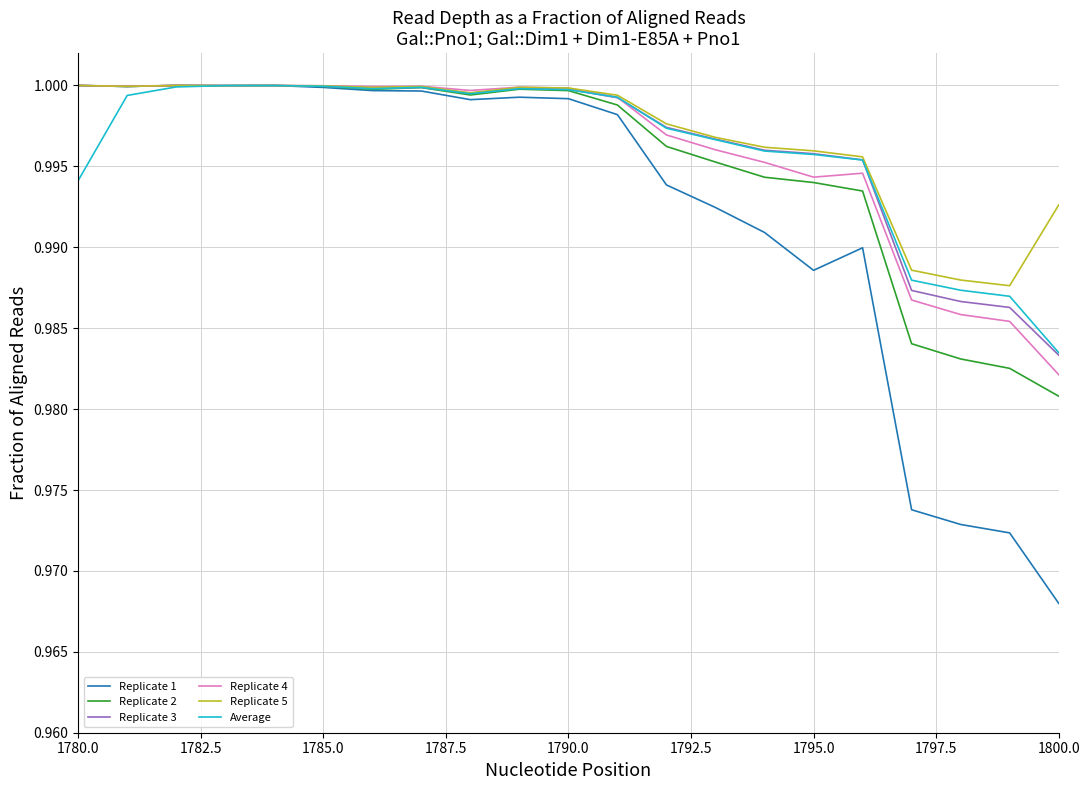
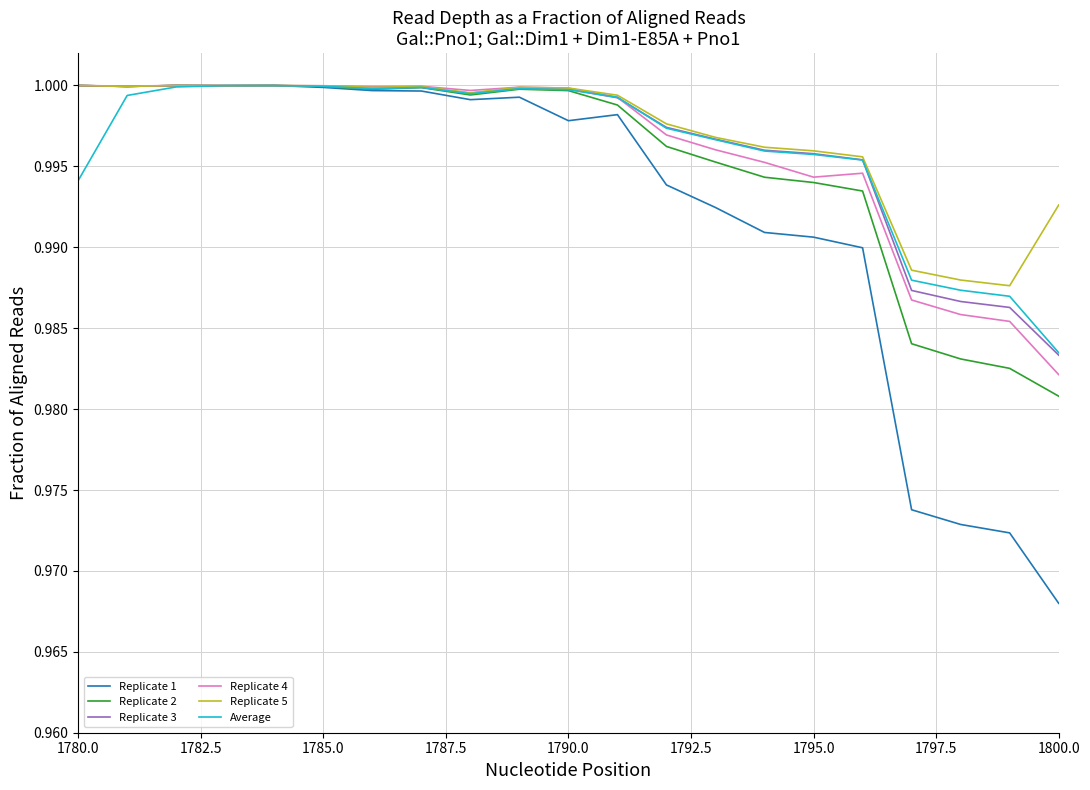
  {
    "Replicate 1": {
-     "1790.0": 0.9992,
-     "1795.0": 0.9886,
+     "1790.0": 0.9978,
+     "1795.0": 0.9906,
      "1800.0": 0.9680
    },
    "Replicate 2": {
      "1795.0": 0.9940,
      "1800.0": 0.9808
    },
    "Replicate 4": {
      "1795.0": 0.9943,
      "1800.0": 0.9821
    },
    "Replicate 5": {
      "1795.0": 0.9960,
      "1800.0": 0.9926
    },
    "Average": {
      "1780.0": 0.9941
    }
  }
